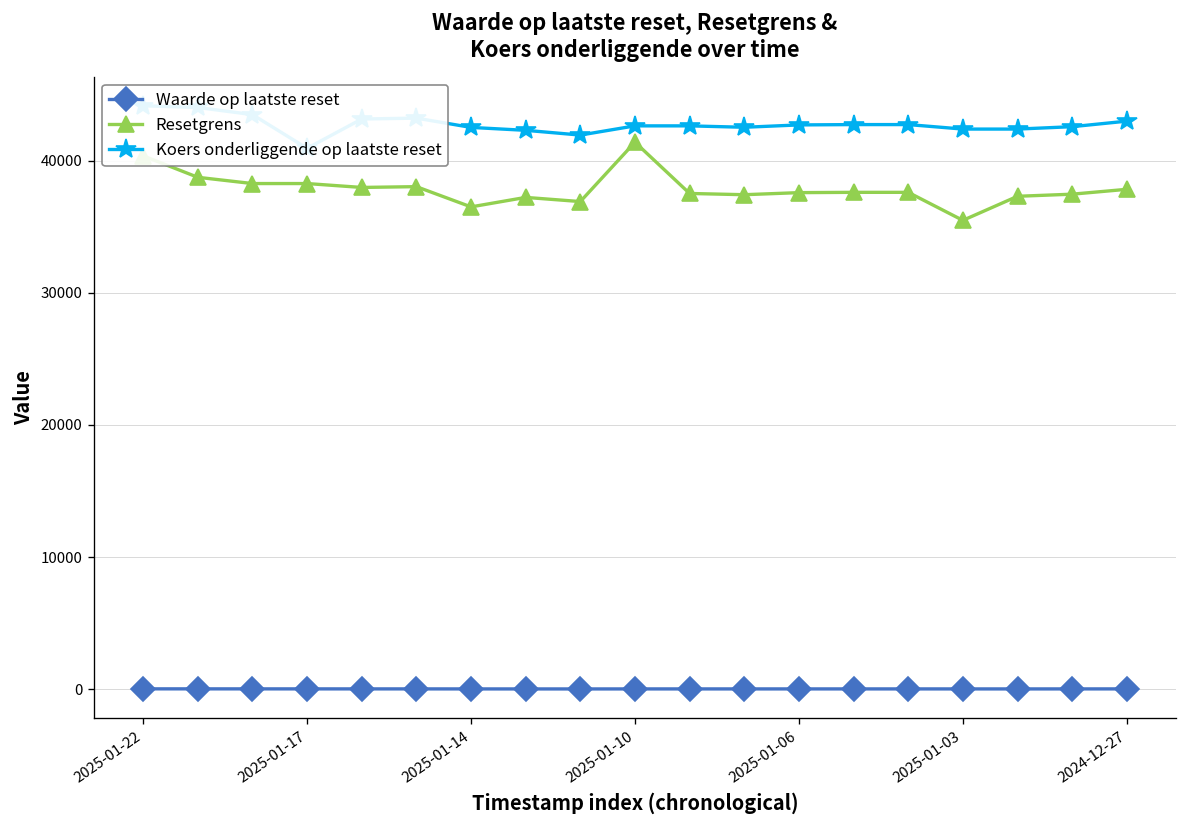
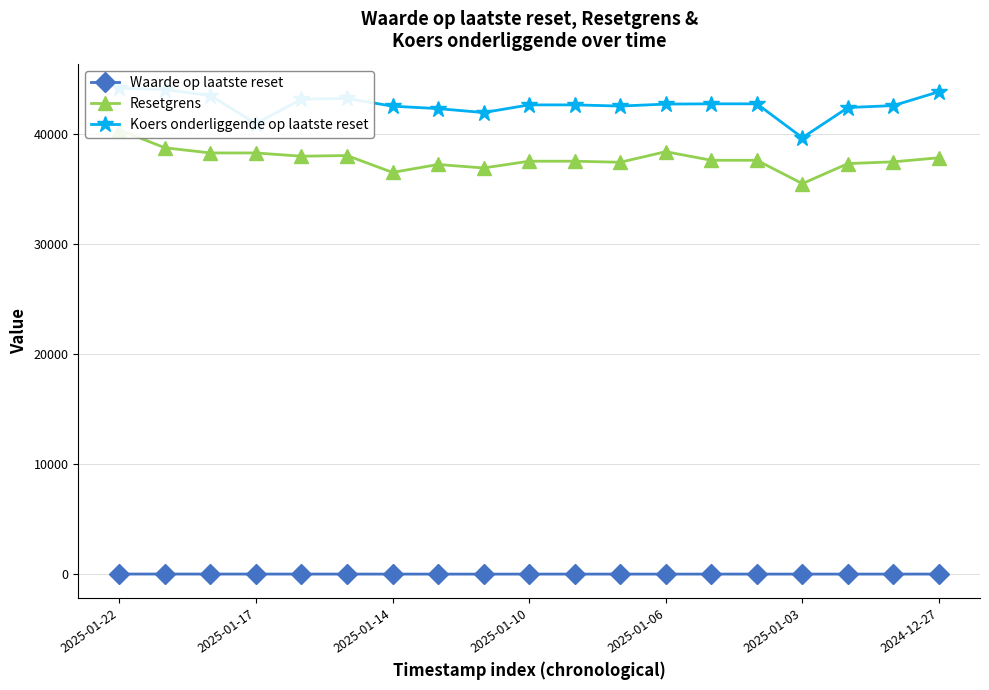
  {
    "Waarde op laatste reset": {
      "2025-01-22": 0,
      "2025-01-17": 0,
      "2025-01-14": 0,
      "2025-01-10": 0,
      "2025-01-06": 0,
      "2025-01-03": 0,
      "2024-12-27": 0
    },
    "Resetgrens": {
      "2025-01-17": 38300,
      "2025-01-14": 36500,
-     "2025-01-10": 41400,
-     "2025-01-06": 37600,
+     "2025-01-10": 37500,
+     "2025-01-06": 38400,
      "2025-01-03": 35500,
      "2024-12-27": 37800
    },
    "Koers onderliggende op laatste reset": {
      "2025-01-14": 42500,
      "2025-01-10": 42600,
      "2025-01-06": 42700,
-     "2025-01-03": 42400,
-     "2024-12-27": 43000
+     "2025-01-03": 39700,
+     "2024-12-27": 43800
    }
  }
